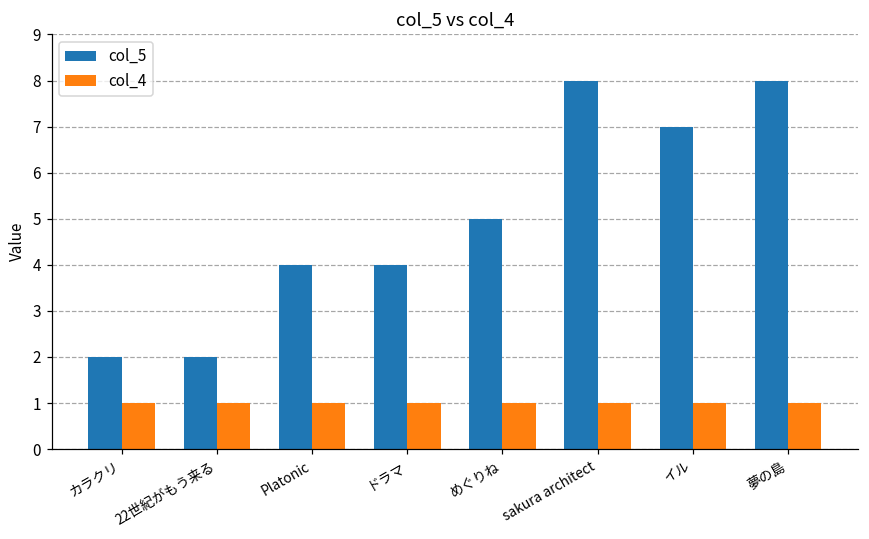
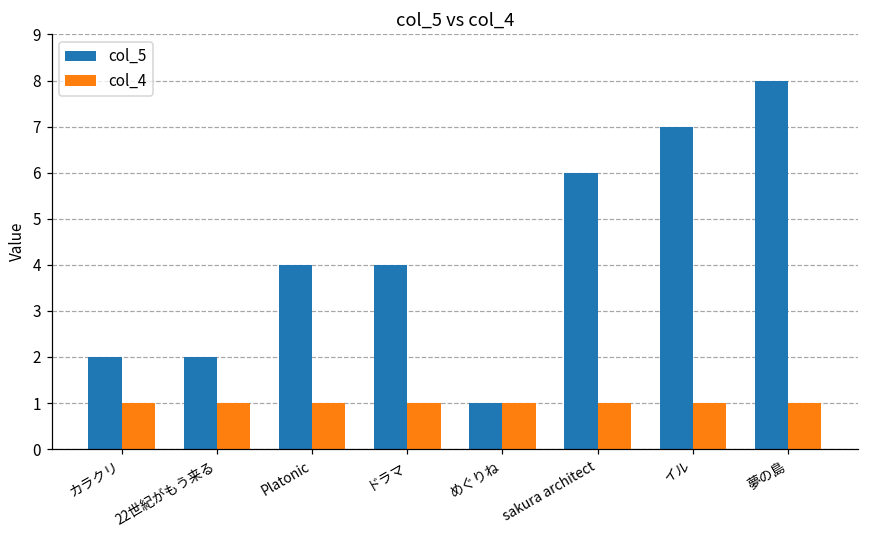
  {
    "col_5": {
      "カラクリ": 2,
      "22世紀がもう来る": 2,
      "Platonic": 4,
      "ドラマ": 4,
-     "めぐりね": 5,
-     "sakura architect": 8,
+     "めぐりね": 1,
+     "sakura architect": 6,
      "イル": 7,
      "夢の島": 8
    },
    "col_4": {
      "カラクリ": 1,
      "22世紀がもう来る": 1,
      "Platonic": 1,
      "ドラマ": 1,
      "めぐりね": 1,
      "sakura architect": 1,
      "イル": 1,
      "夢の島": 1
    }
  }
